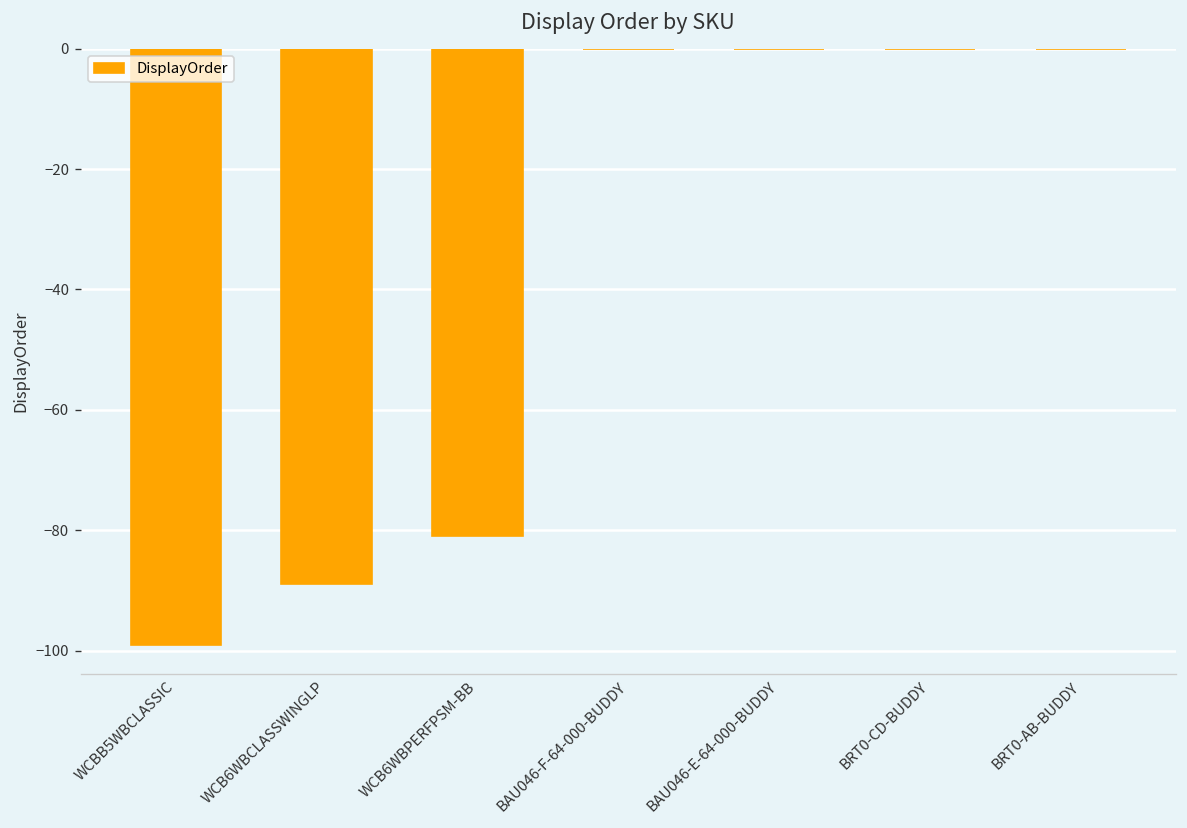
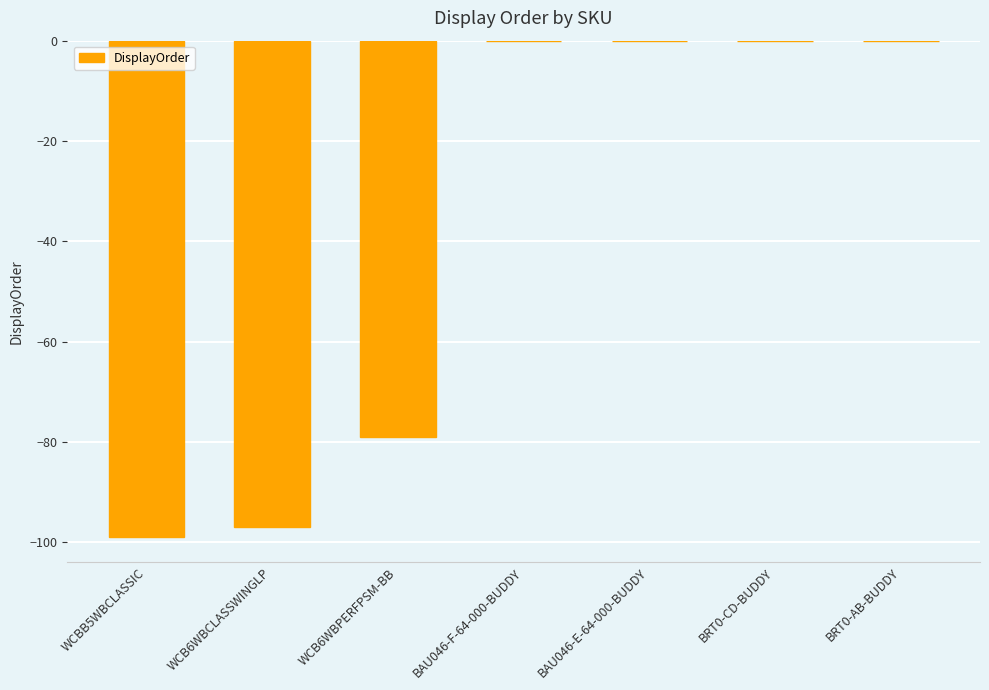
  {
    "WCBB5WBCLASSIC": -99,
-   "WCB6WBCLASSWINGLP": -89,
-   "WCB6WBPERFPSM-BB": -81,
+   "WCB6WBCLASSWINGLP": -97,
+   "WCB6WBPERFPSM-BB": -79,
    "BAU046-F-64-000-BUDDY": 0,
    "BAU046-E-64-000-BUDDY": 0,
    "BRT0-CD-BUDDY": 0,
    "BRT0-AB-BUDDY": 0
  }
